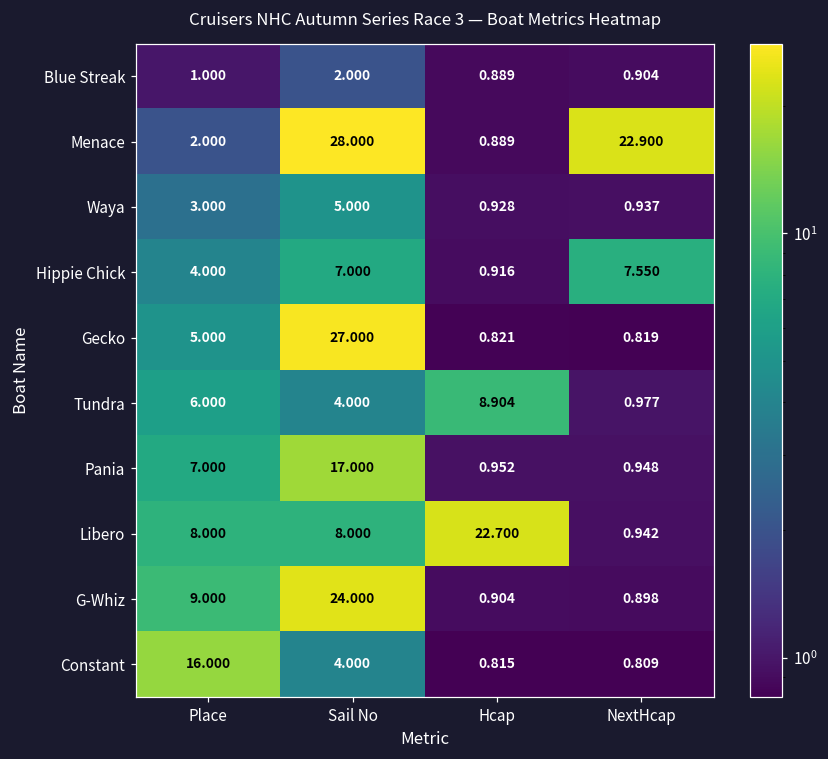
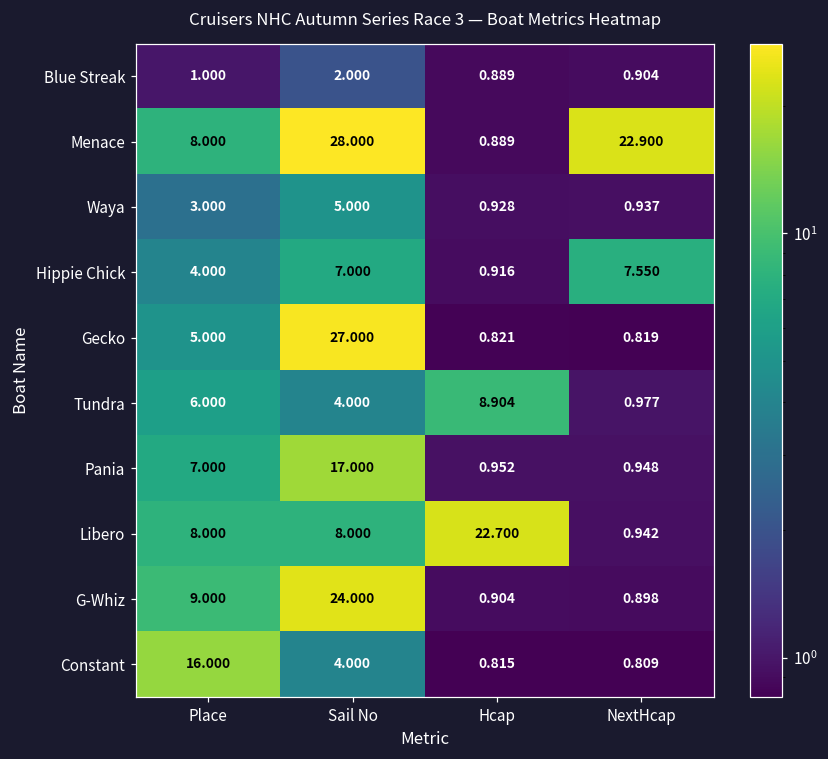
  {
    "Blue Streak": {
      "Place": 1.000,
      "Sail No": 2.000,
      "Hcap": 0.889,
      "NextHcap": 0.904
    },
    "Menace": {
-     "Place": 2.000,
+     "Place": 8.000,
      "Sail No": 28.000,
      "Hcap": 0.889,
      "NextHcap": 22.900
    },
    "Waya": {
      "Place": 3.000,
      "Sail No": 5.000,
      "Hcap": 0.928,
      "NextHcap": 0.937
    },
    "Hippie Chick": {
      "Place": 4.000,
      "Sail No": 7.000,
      "Hcap": 0.916,
      "NextHcap": 7.550
    },
    "Gecko": {
      "Place": 5.000,
      "Sail No": 27.000,
      "Hcap": 0.821,
      "NextHcap": 0.819
    },
    "Tundra": {
      "Place": 6.000,
      "Sail No": 4.000,
      "Hcap": 8.904,
      "NextHcap": 0.977
    },
    "Pania": {
      "Place": 7.000,
      "Sail No": 17.000,
      "Hcap": 0.952,
      "NextHcap": 0.948
    },
    "Libero": {
      "Place": 8.000,
      "Sail No": 8.000,
      "Hcap": 22.700,
      "NextHcap": 0.942
    },
    "G-Whiz": {
      "Place": 9.000,
      "Sail No": 24.000,
      "Hcap": 0.904,
      "NextHcap": 0.898
    },
    "Constant": {
      "Place": 16.000,
      "Sail No": 4.000,
      "Hcap": 0.815,
      "NextHcap": 0.809
    }
  }
